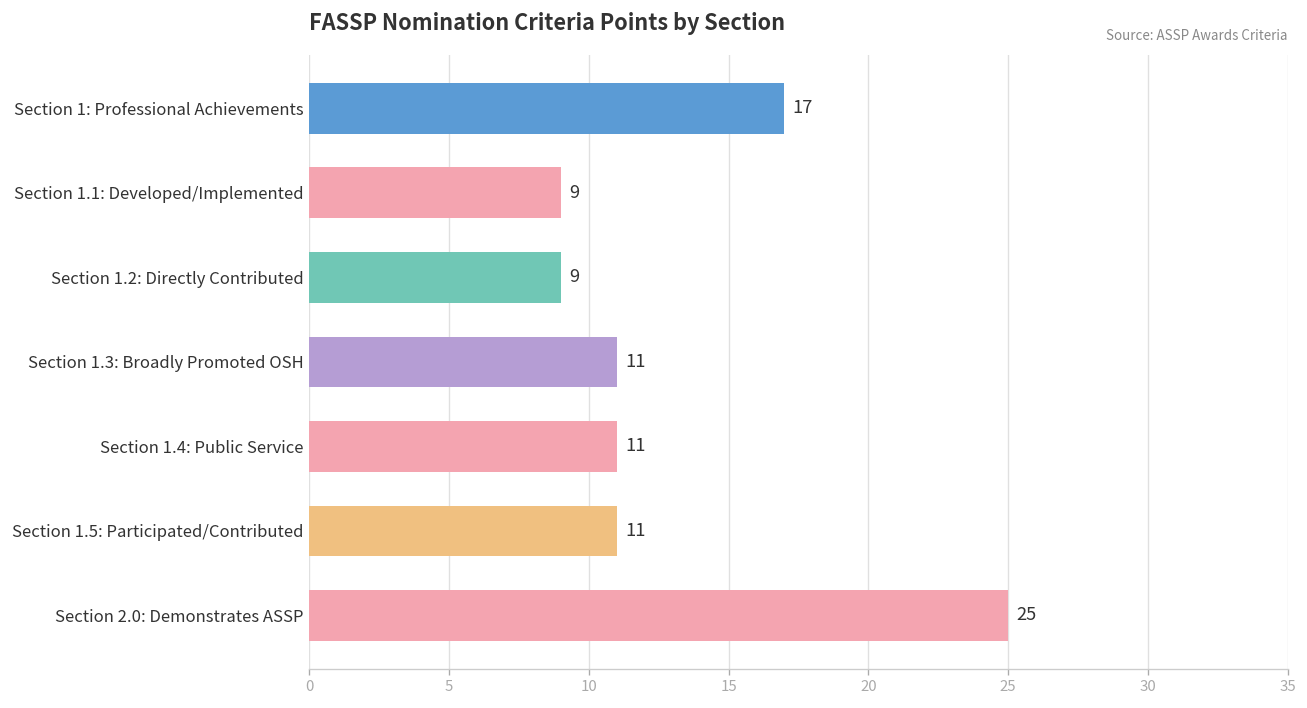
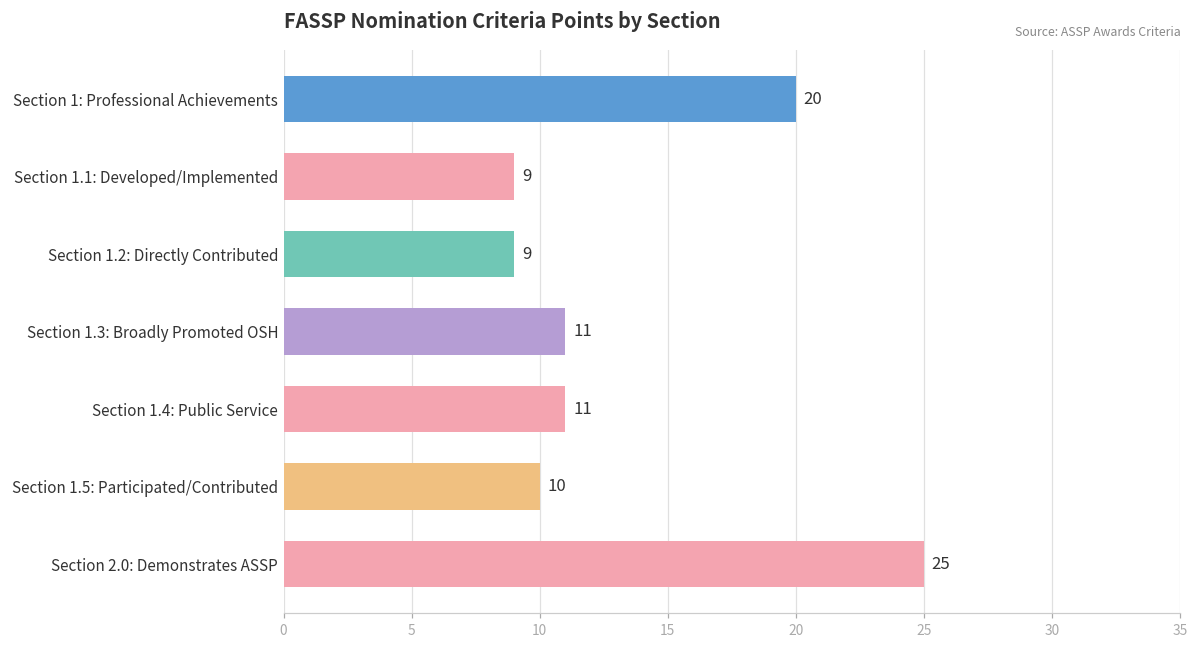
  {
-   "Section 1: Professional Achievements": 17,
+   "Section 1: Professional Achievements": 20,
    "Section 1.1: Developed/Implemented": 9,
    "Section 1.2: Directly Contributed": 9,
    "Section 1.3: Broadly Promoted OSH": 11,
    "Section 1.4: Public Service": 11,
-   "Section 1.5: Participated/Contributed": 11,
+   "Section 1.5: Participated/Contributed": 10,
    "Section 2.0: Demonstrates ASSP": 25
  }
